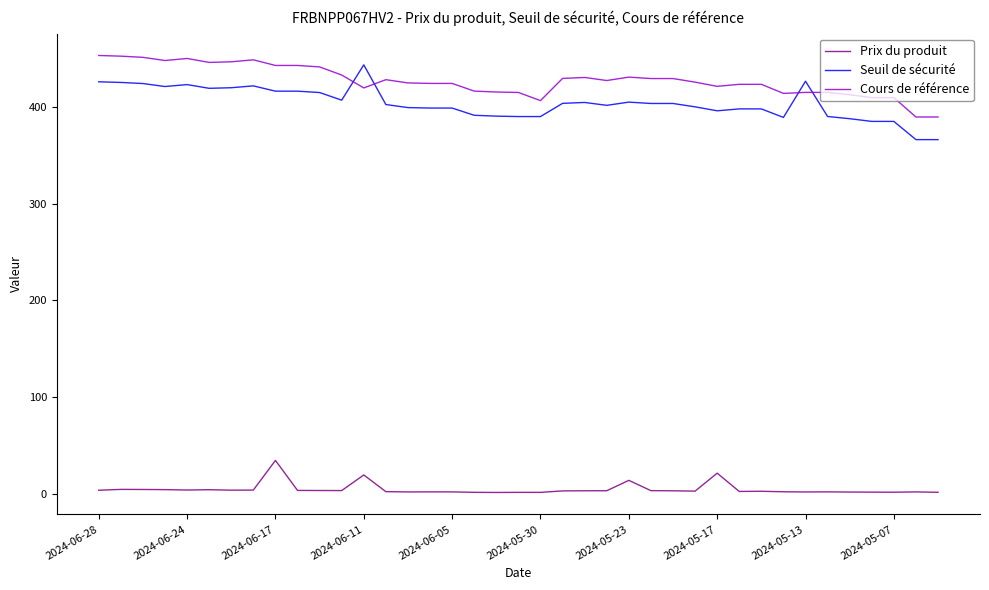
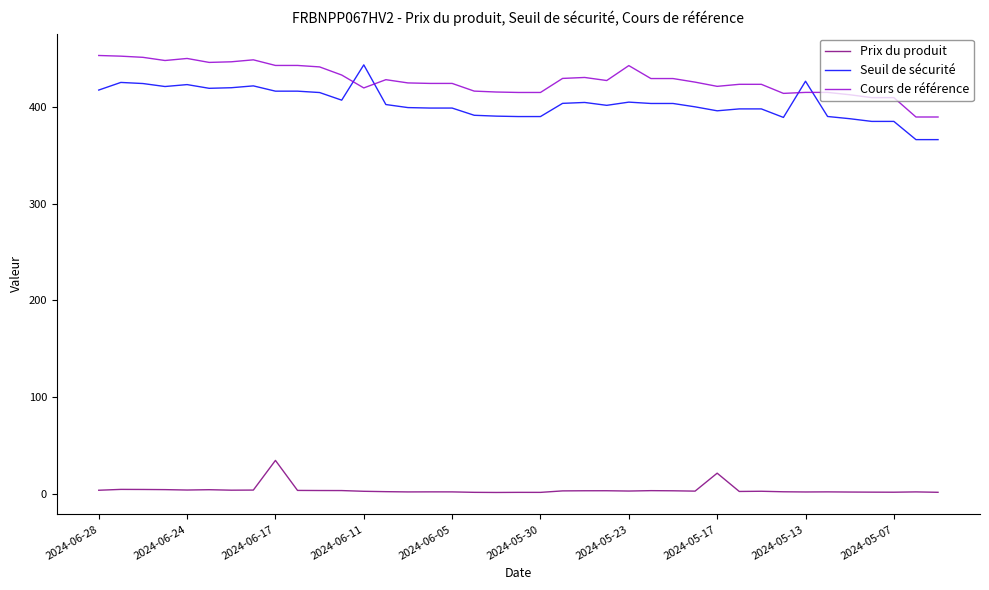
  {
    "Prix du produit": {
      "2024-06-28": 0,
      "2024-06-24": 0,
      "2024-06-17": 30,
-     "2024-06-11": 20,
+     "2024-06-11": 0,
      "2024-06-05": 0,
      "2024-05-30": 0,
-     "2024-05-23": 10,
+     "2024-05-23": 0,
      "2024-05-17": 20,
      "2024-05-13": 0,
      "2024-05-07": 0
    },
    "Seuil de sécurité": {
-     "2024-06-28": 430,
+     "2024-06-28": 420,
      "2024-06-24": 420,
      "2024-06-17": 420,
      "2024-06-11": 440,
      "2024-06-05": 400,
      "2024-05-30": 390,
      "2024-05-23": 400,
      "2024-05-17": 400,
      "2024-05-13": 430,
      "2024-05-07": 380
    },
    "Cours de référence": {
      "2024-06-28": 450,
      "2024-06-24": 450,
      "2024-06-17": 440,
      "2024-06-11": 420,
      "2024-06-05": 420,
-     "2024-05-30": 406,
-     "2024-05-23": 430,
+     "2024-05-30": 415,
+     "2024-05-23": 440,
      "2024-05-17": 420,
      "2024-05-13": 410
    }
  }
